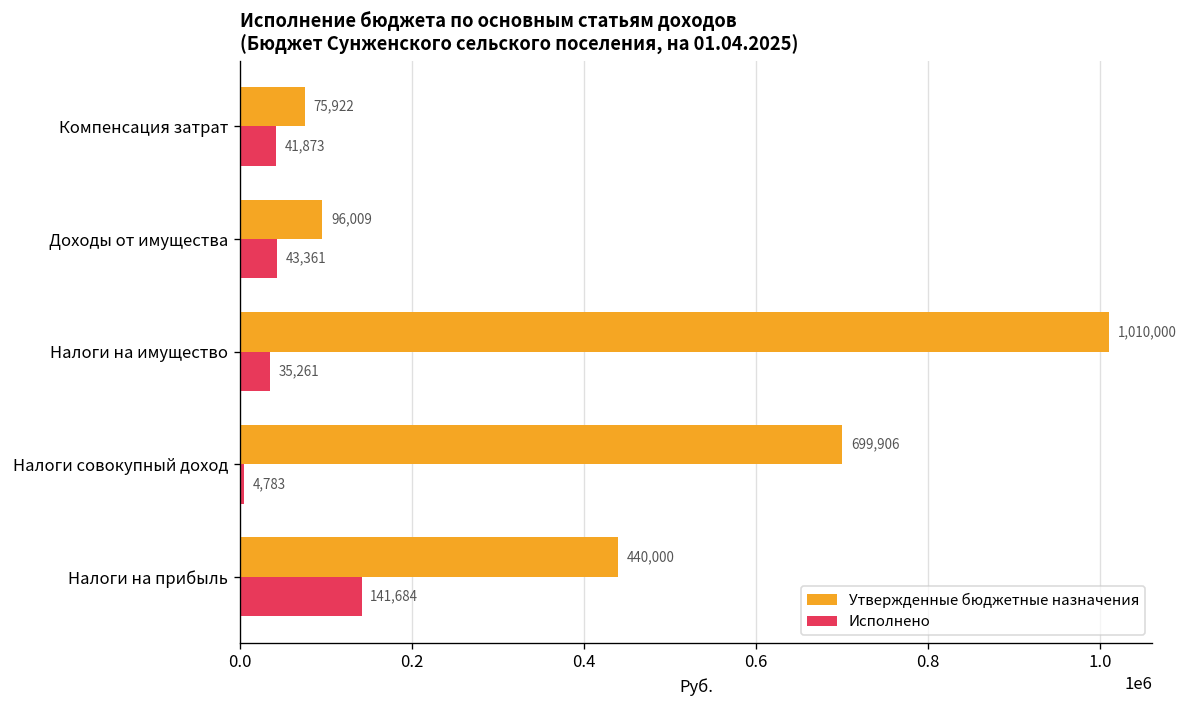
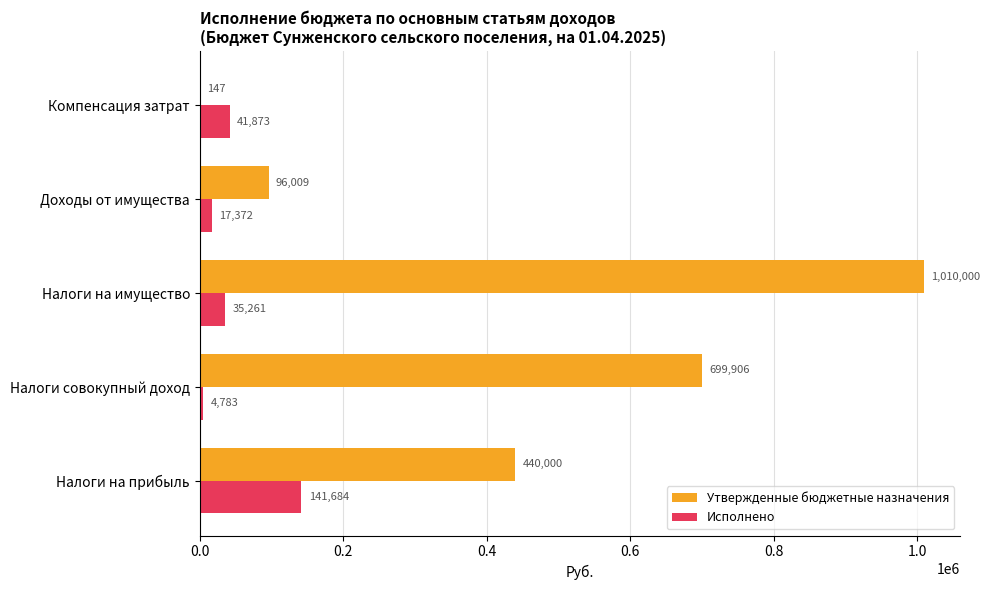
  {
    "Утвержденные бюджетные назначения": {
-     "Компенсация затрат": "75,922",
+     "Компенсация затрат": "147",
      "Доходы от имущества": "96,009",
      "Налоги на имущество": "1,010,000",
      "Налоги совокупный доход": "699,906",
      "Налоги на прибыль": "440,000"
    },
    "Исполнено": {
      "Компенсация затрат": "41,873",
-     "Доходы от имущества": "43,361",
+     "Доходы от имущества": "17,372",
      "Налоги на имущество": "35,261",
      "Налоги совокупный доход": "4,783",
      "Налоги на прибыль": "141,684"
    }
  }
